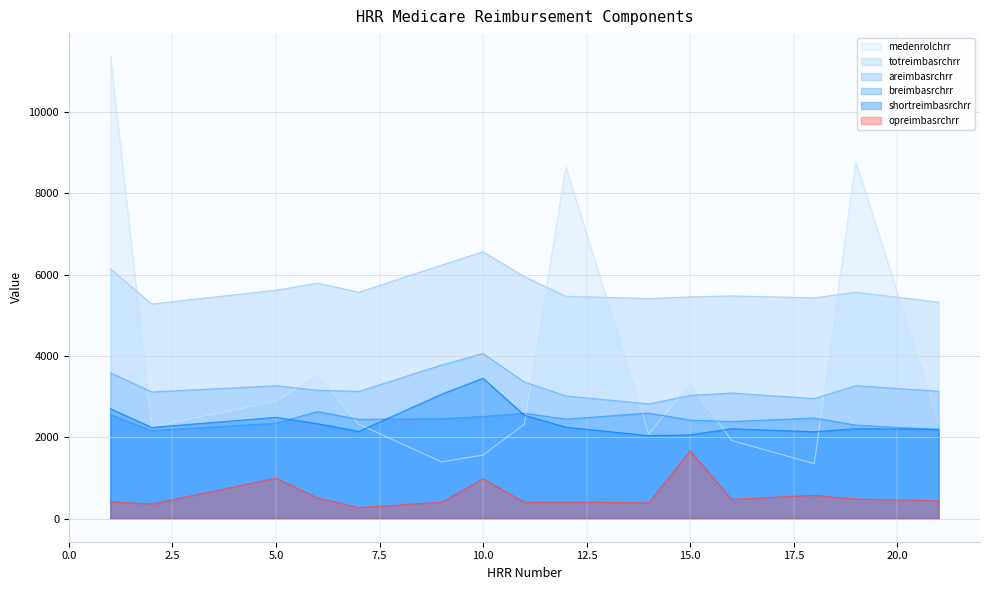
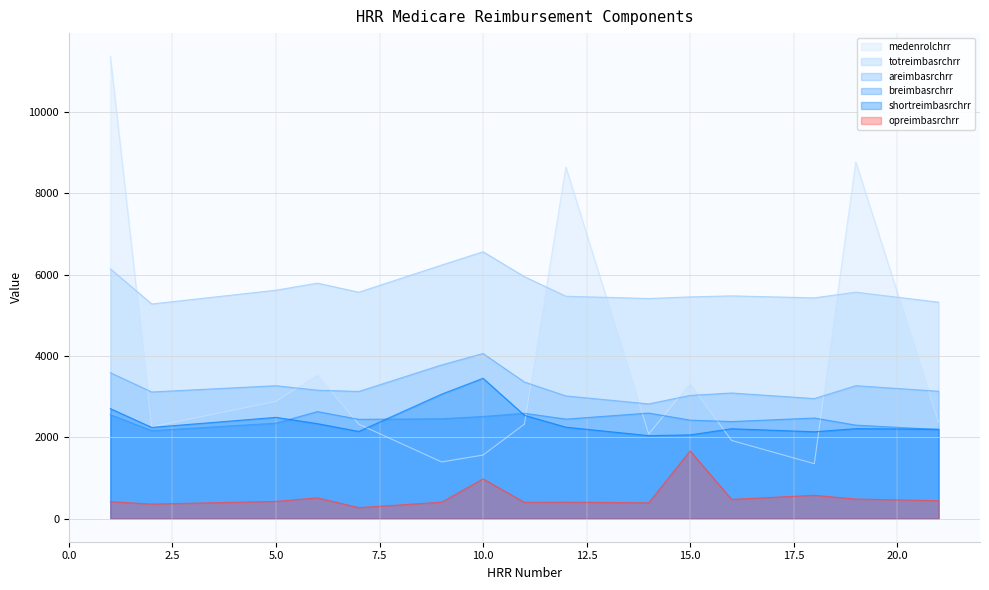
  {
    "opreimbasrchrr": {
-     "5.0": 1000,
+     "5.0": 400,
      "10.0": 1000,
      "15.0": 1700
    }
  }
